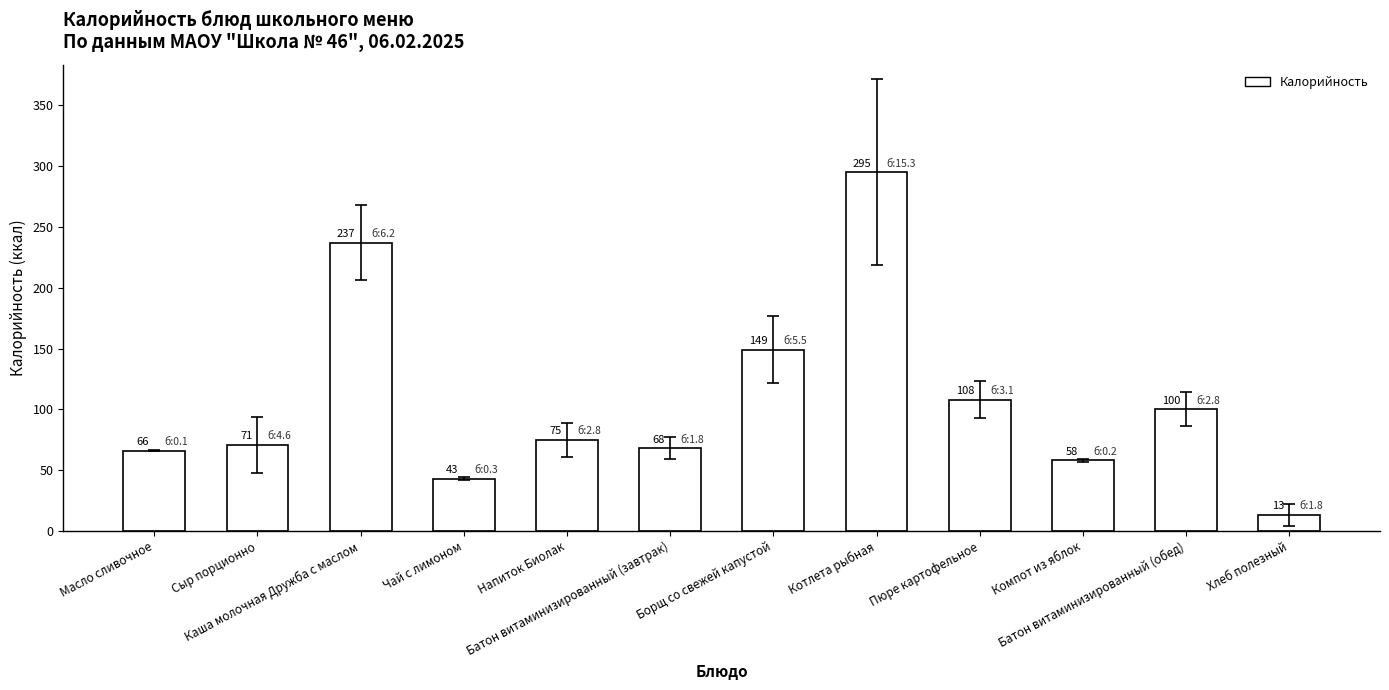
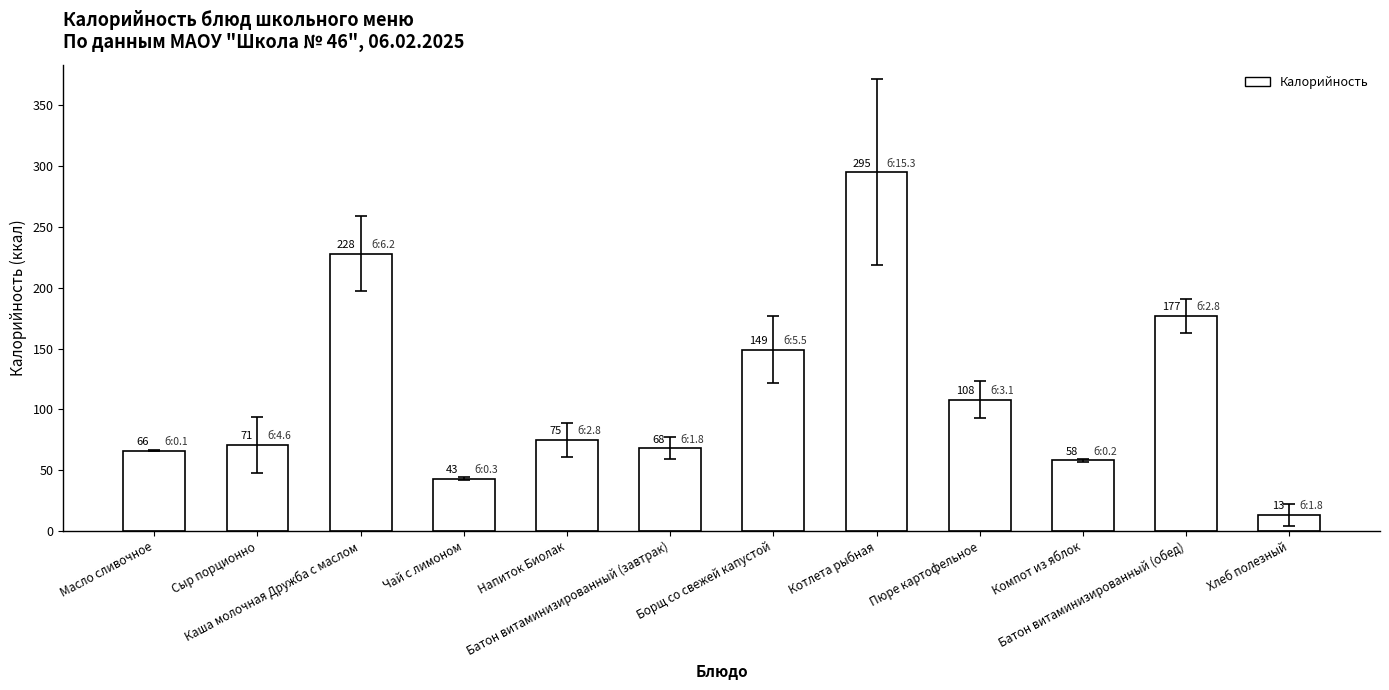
  {
    "Калорийность": {
      "Масло сливочное": 66,
      "Сыр порционно": 71,
-     "Каша молочная Дружба с маслом": 237,
+     "Каша молочная Дружба с маслом": 228,
      "Чай с лимоном": 43,
      "Напиток Биолак": 75,
      "Батон витаминизированный (завтрак)": 68,
      "Борщ со свежей капустой": 149,
      "Котлета рыбная": 295,
      "Пюре картофельное": 108,
      "Компот из яблок": 58,
-     "Батон витаминизированный (обед)": 100,
+     "Батон витаминизированный (обед)": 177,
      "Хлеб полезный": 13
    }
  }
